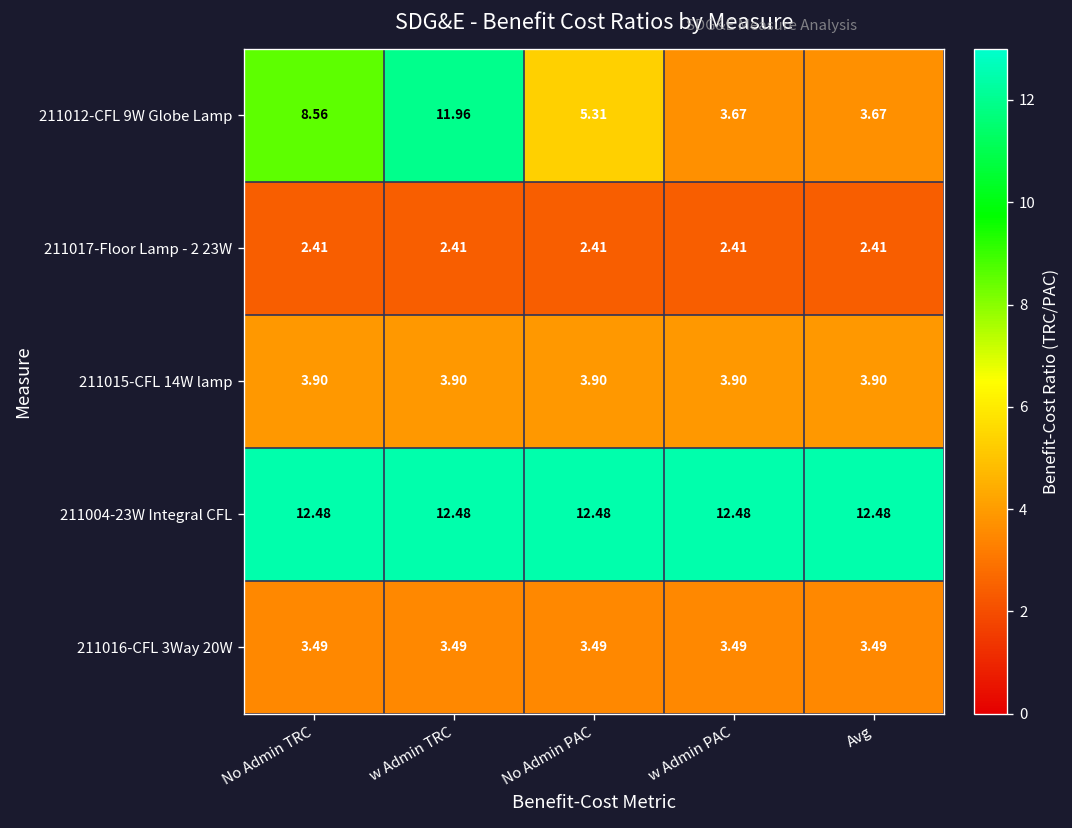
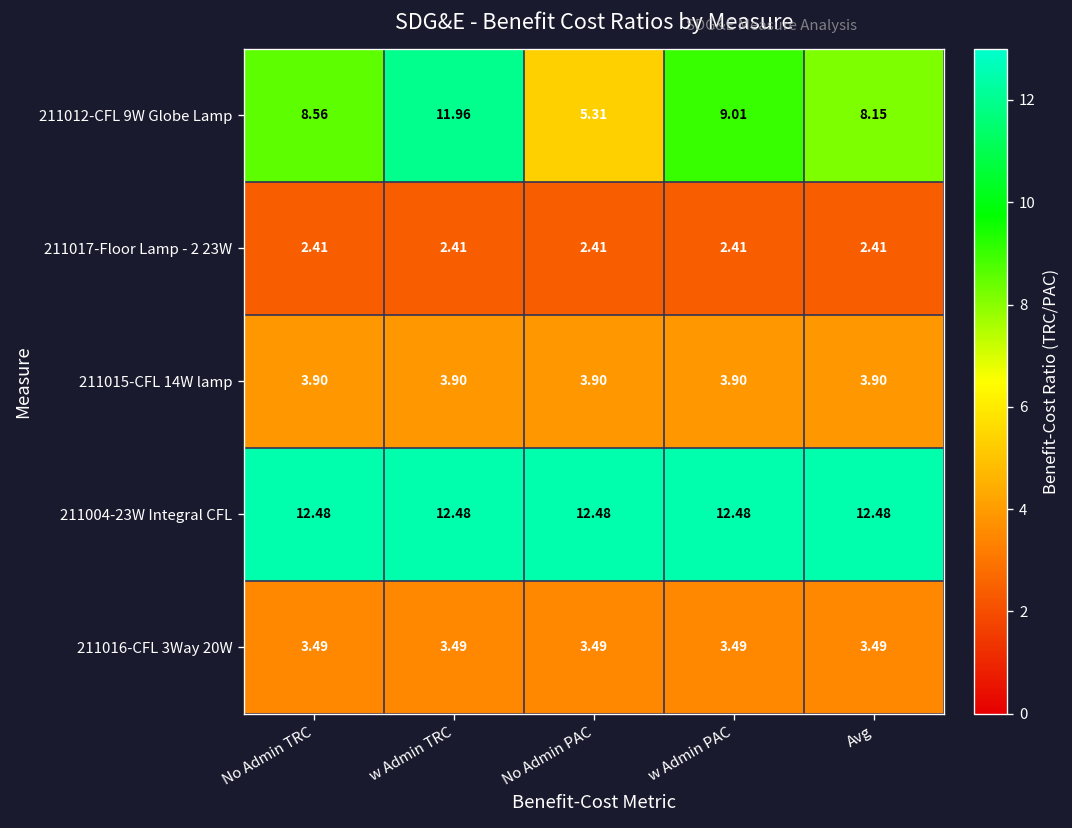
  {
    "211012-CFL 9W Globe Lamp": {
      "No Admin TRC": 8.56,
      "w Admin TRC": 11.96,
      "No Admin PAC": 5.31,
-     "w Admin PAC": 3.67,
-     "Avg": 3.67
+     "w Admin PAC": 9.01,
+     "Avg": 8.15
    },
    "211017-Floor Lamp - 2 23W": {
      "No Admin TRC": 2.41,
      "w Admin TRC": 2.41,
      "No Admin PAC": 2.41,
      "w Admin PAC": 2.41,
      "Avg": 2.41
    },
    "211015-CFL 14W lamp": {
      "No Admin TRC": 3.90,
      "w Admin TRC": 3.90,
      "No Admin PAC": 3.90,
      "w Admin PAC": 3.90,
      "Avg": 3.90
    },
    "211004-23W Integral CFL": {
      "No Admin TRC": 12.48,
      "w Admin TRC": 12.48,
      "No Admin PAC": 12.48,
      "w Admin PAC": 12.48,
      "Avg": 12.48
    },
    "211016-CFL 3Way 20W": {
      "No Admin TRC": 3.49,
      "w Admin TRC": 3.49,
      "No Admin PAC": 3.49,
      "w Admin PAC": 3.49,
      "Avg": 3.49
    }
  }
